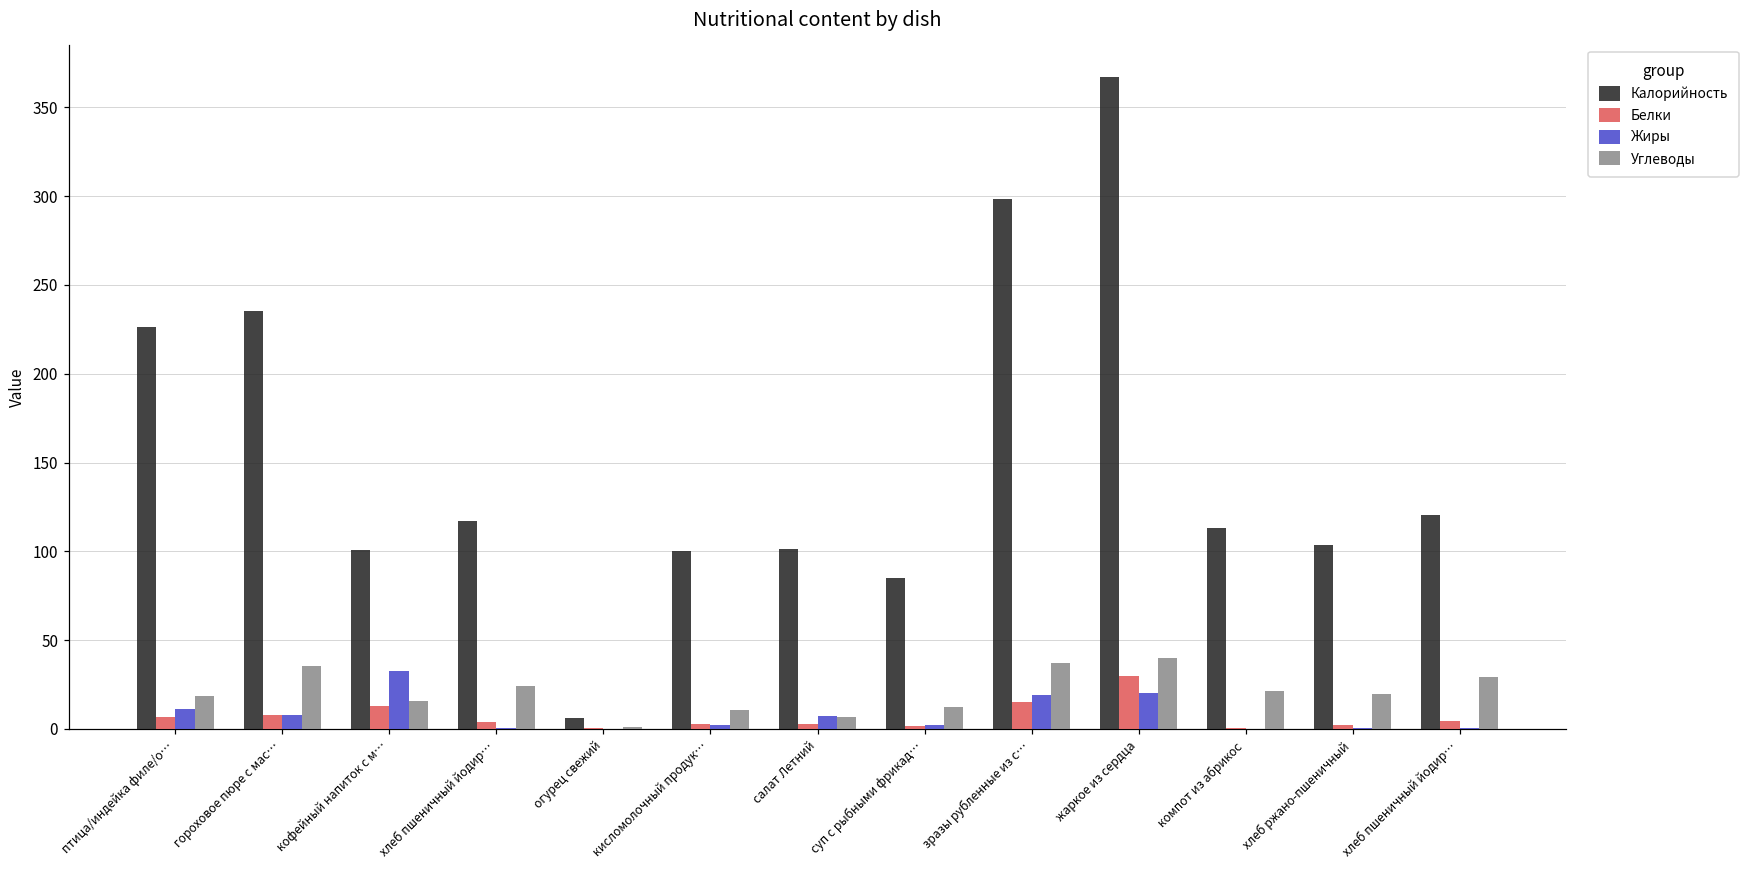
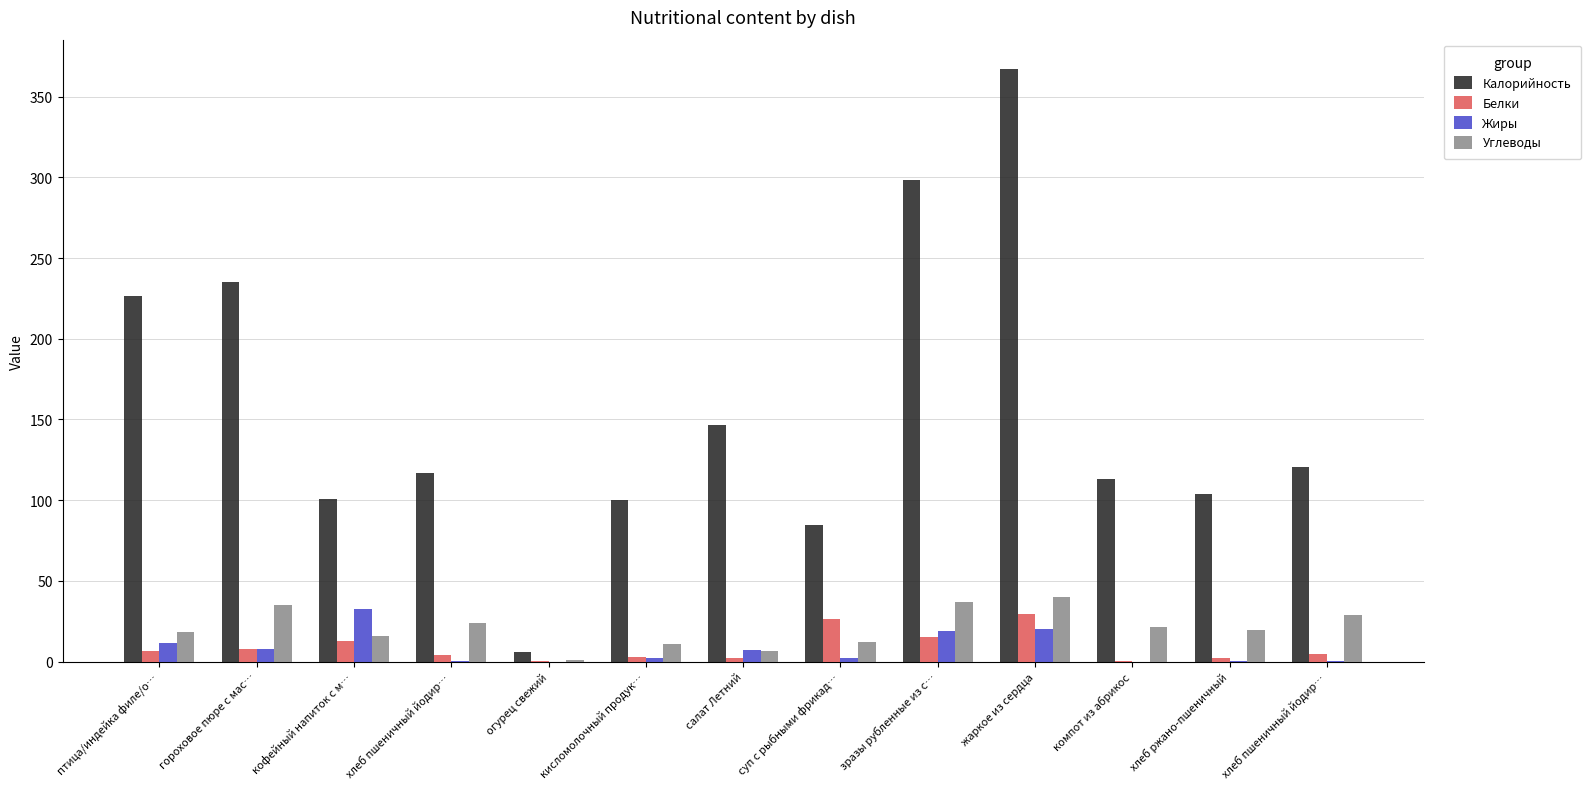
  {
    "Калорийность": {
      "птица/индейка филе/о…": 226,
      "гороховое пюре с мас…": 235,
      "кофейный напиток с м…": 101,
      "огурец свежий": 6,
      "кисломолочный продук…": 100,
-     "салат Летний": 102,
+     "салат Летний": 146,
      "суп с рыбными фрикад…": 85,
      "зразы рубленные из с…": 298,
      "жаркое из сердца": 367,
      "компот из абрикос": 113,
      "хлеб ржано-пшеничный": 104
    },
    "Белки": {
      "птица/индейка филе/о…": 7,
      "гороховое пюре с мас…": 8,
      "кофейный напиток с м…": 13,
      "кисломолочный продук…": 3,
      "салат Летний": 3,
-     "суп с рыбными фрикад…": 2,
+     "суп с рыбными фрикад…": 26,
      "зразы рубленные из с…": 15,
      "жаркое из сердца": 30,
      "хлеб ржано-пшеничный": 2
    },
    "Жиры": {
      "птица/индейка филе/о…": 11,
      "гороховое пюре с мас…": 8,
      "кофейный напиток с м…": 33,
      "кисломолочный продук…": 2,
      "салат Летний": 7,
      "суп с рыбными фрикад…": 2,
      "зразы рубленные из с…": 19,
      "жаркое из сердца": 20
    },
    "Углеводы": {
      "птица/индейка филе/о…": 19,
      "гороховое пюре с мас…": 35,
      "кофейный напиток с м…": 16,
      "кисломолочный продук…": 11,
      "салат Летний": 7,
      "суп с рыбными фрикад…": 12,
      "зразы рубленные из с…": 37,
      "жаркое из сердца": 40,
      "компот из абрикос": 21,
      "хлеб ржано-пшеничный": 20
    }
  }
